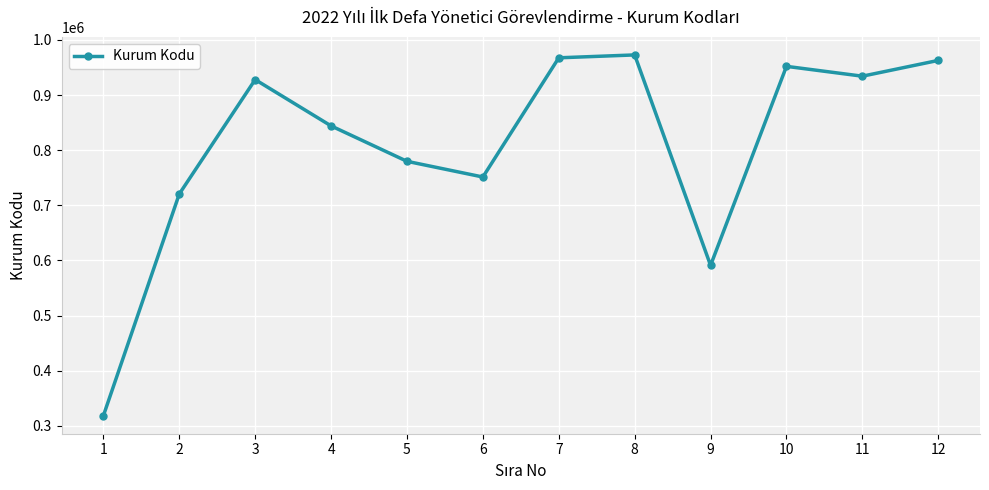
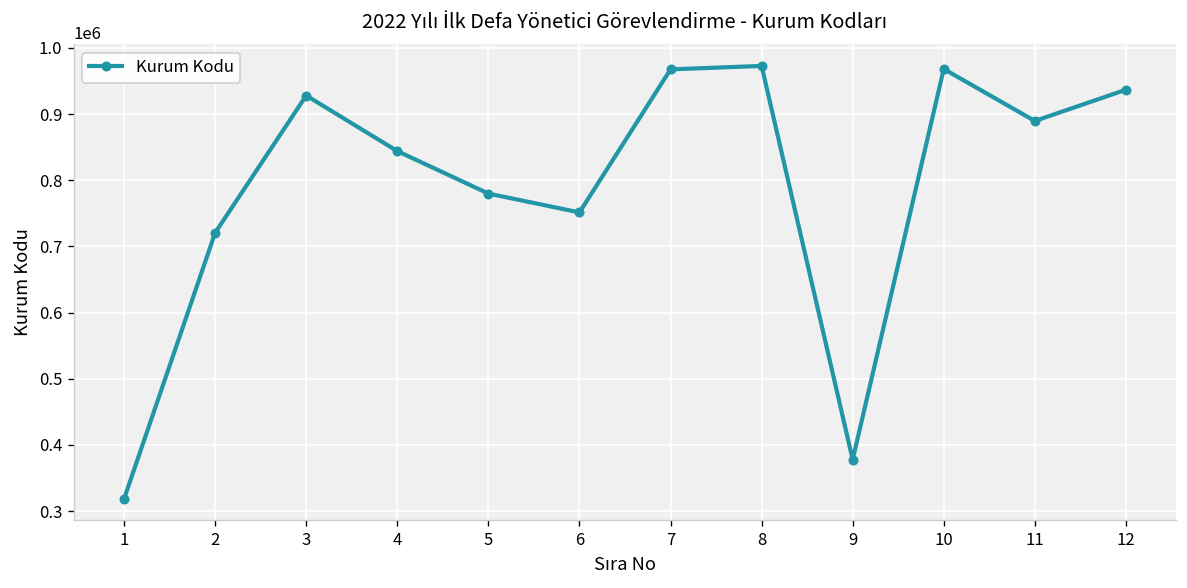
  {
    "1": 320000,
    "2": 720000,
    "3": 930000,
    "4": 840000,
    "5": 780000,
    "6": 750000,
    "7": 970000,
    "8": 970000,
-   "9": 590000,
-   "10": 950000,
-   "11": 930000,
-   "12": 960000
+   "9": 380000,
+   "10": 970000,
+   "11": 890000,
+   "12": 940000
  }
